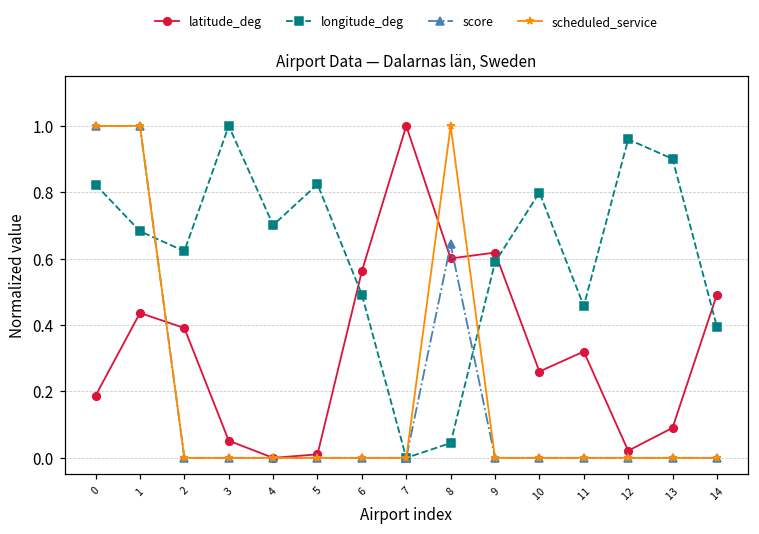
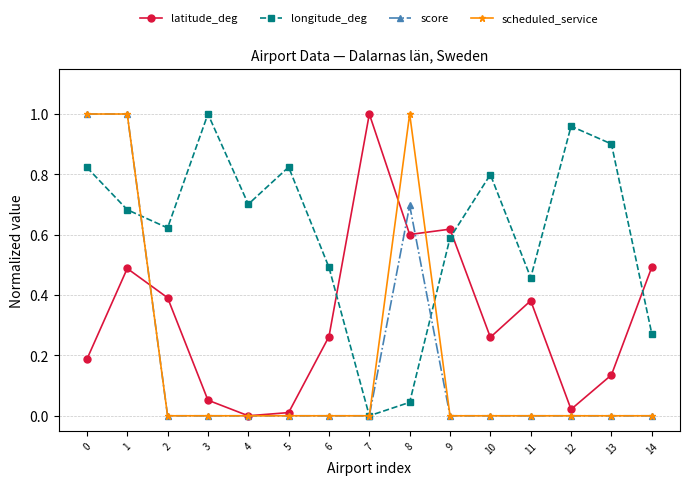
  {
    "latitude_deg": {
      "0": 0.19,
-     "1": 0.44,
+     "1": 0.49,
      "2": 0.39,
      "3": 0.05,
      "5": 0.01,
-     "6": 0.56,
+     "6": 0.26,
      "7": 1.00,
      "8": 0.60,
      "9": 0.62,
      "10": 0.26,
-     "11": 0.32,
+     "11": 0.38,
      "12": 0.02,
-     "13": 0.09,
+     "13": 0.14,
      "14": 0.49
    },
    "longitude_deg": {
      "0": 0.82,
      "1": 0.68,
      "2": 0.62,
      "3": 1.00,
      "4": 0.70,
      "5": 0.82,
      "6": 0.49,
      "8": 0.04,
      "9": 0.59,
      "10": 0.80,
      "11": 0.46,
      "12": 0.96,
      "13": 0.90,
-     "14": 0.39
+     "14": 0.27
    },
    "score": {
-     "8": 0.64
+     "8": 0.70
    },
    "scheduled_service": {
      "8": 1.00
    }
  }
